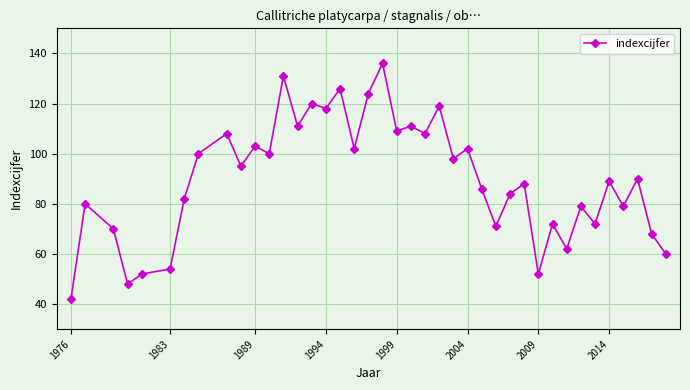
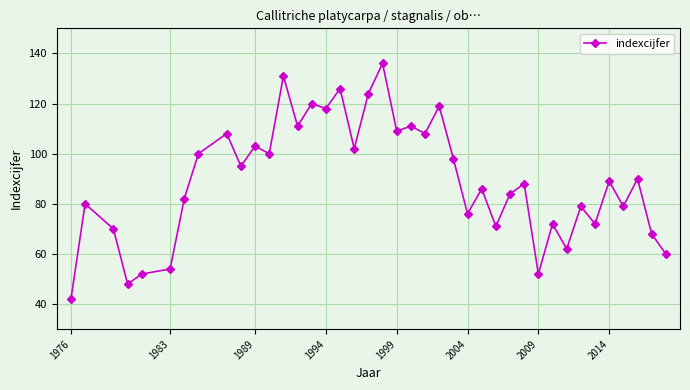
  {
    "1976": 42,
    "1983": 54,
    "1989": 103,
    "1994": 118,
    "1999": 109,
-   "2004": 102,
+   "2004": 76,
    "2009": 52,
    "2014": 89
  }
